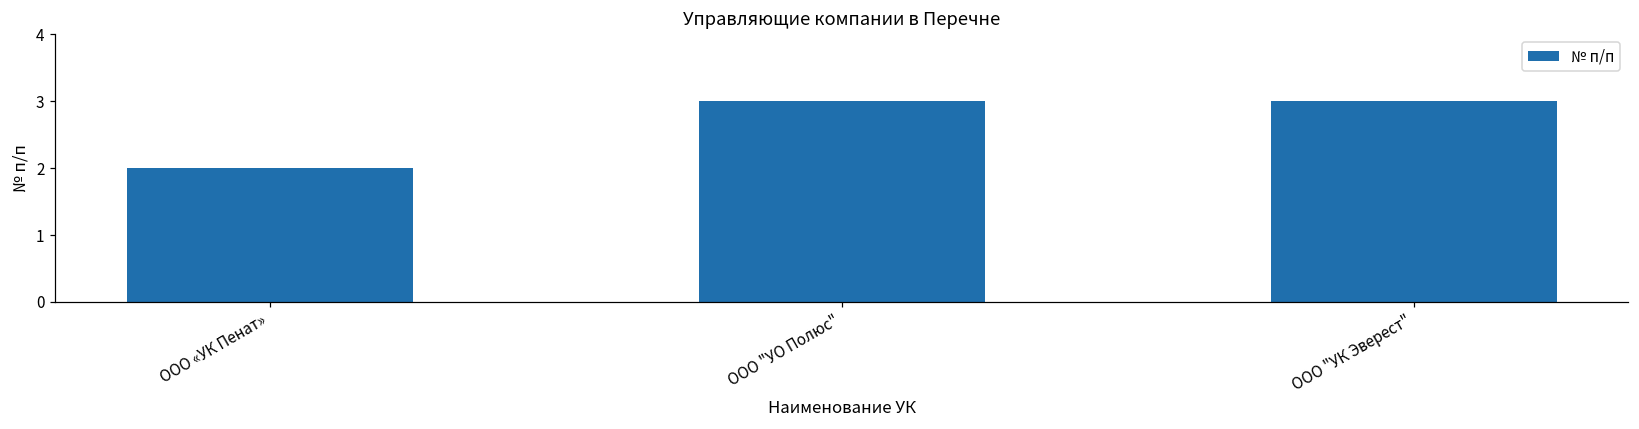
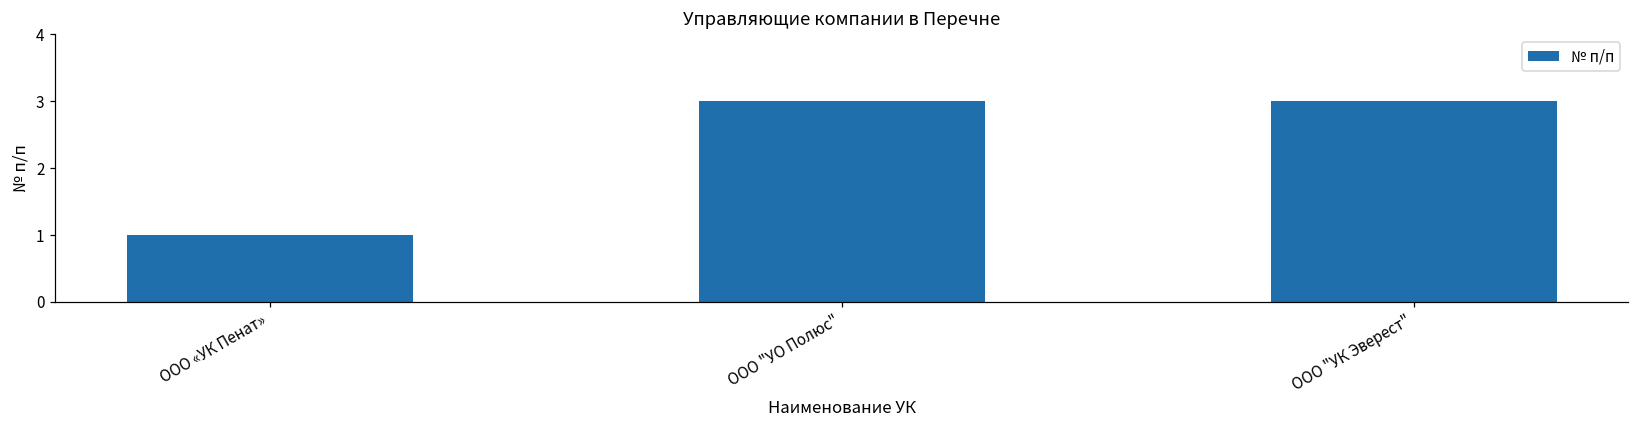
  {
-   "ООО «УК Пенат»": 2,
+   "ООО «УК Пенат»": 1,
    "ООО \"УО Полюс\"": 3,
    "ООО \"УК Эверест\"": 3
  }
